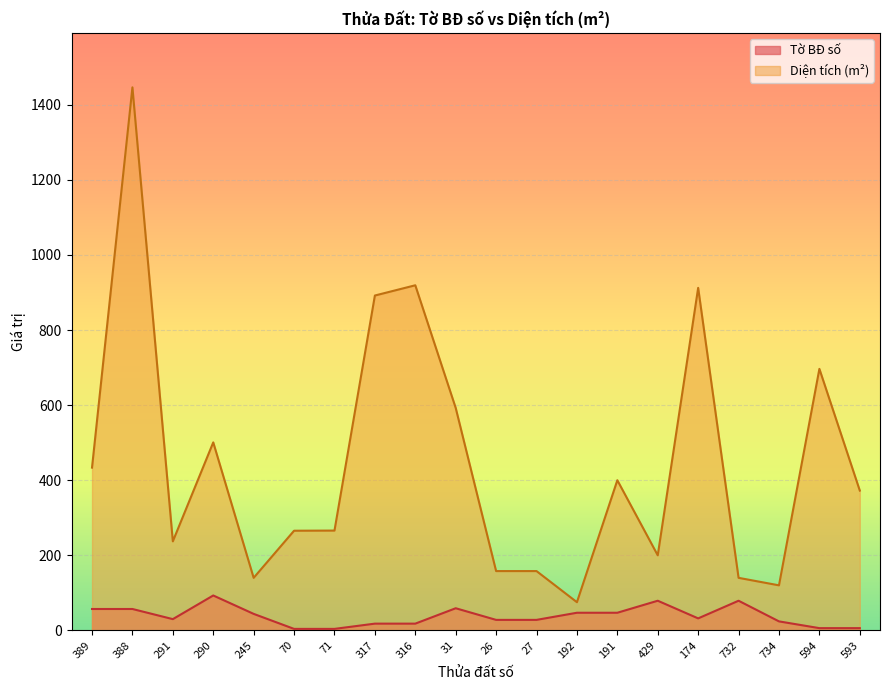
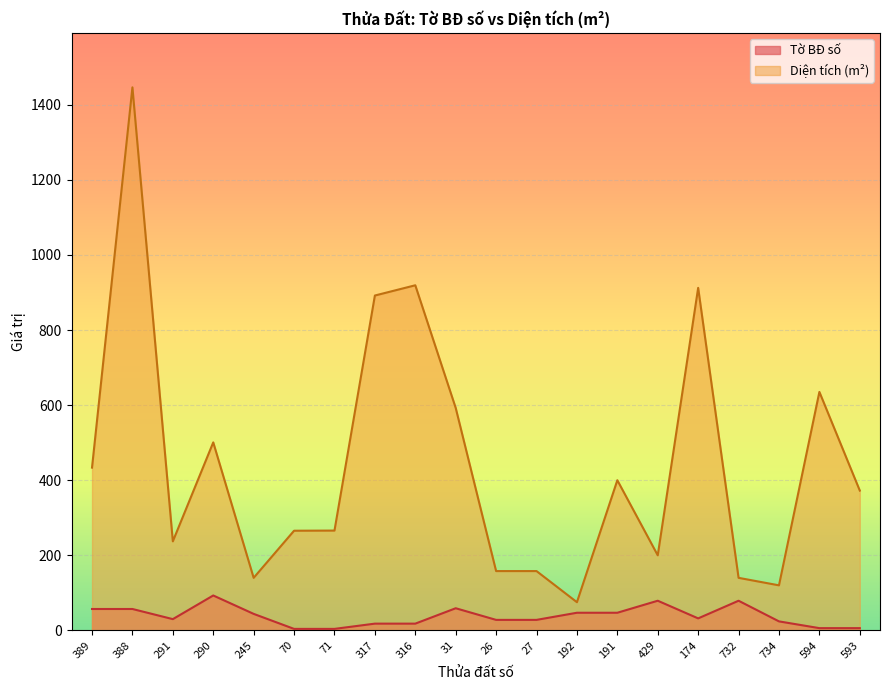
  {
    "Tờ BĐ số": {
      "389": 60,
      "388": 60,
      "291": 30,
      "290": 90,
      "245": 40,
      "70": 0,
      "71": 0,
      "317": 20,
      "316": 20,
      "31": 60,
      "26": 30,
      "27": 30,
      "192": 50,
      "191": 50,
      "429": 80,
      "174": 30,
      "732": 80,
      "734": 20,
      "594": 10,
      "593": 10
    },
    "Diện tích (m²)": {
      "389": 430,
      "388": 1450,
      "291": 240,
      "290": 500,
      "245": 140,
      "70": 270,
      "71": 270,
      "317": 890,
      "316": 920,
      "31": 590,
      "26": 160,
      "27": 160,
      "192": 80,
      "191": 400,
      "429": 200,
      "174": 910,
      "732": 140,
      "734": 120,
-     "594": 700,
+     "594": 640,
      "593": 370
    }
  }
